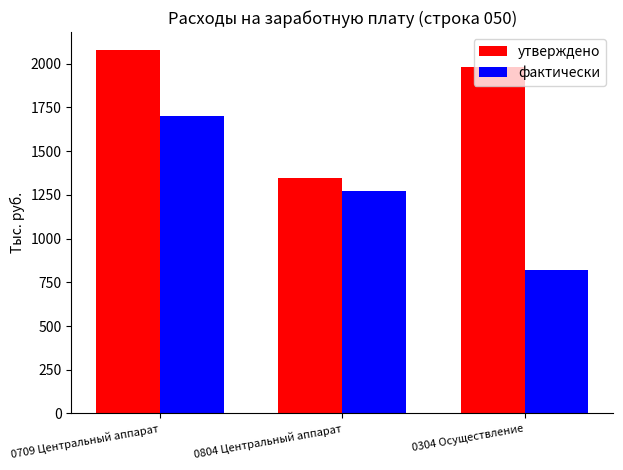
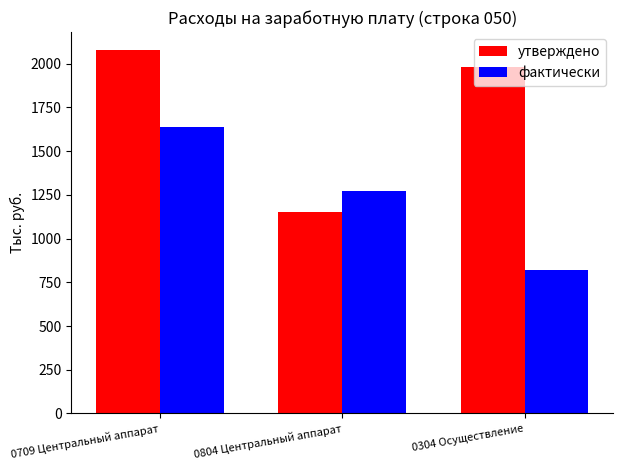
  {
    "утверждено": {
      "0709 Центральный аппарат": 2080,
-     "0804 Центральный аппарат": 1350
+     "0804 Центральный аппарат": 1150
    },
    "фактически": {
-     "0709 Центральный аппарат": 1700,
+     "0709 Центральный аппарат": 1640,
      "0804 Центральный аппарат": 1270,
      "0304 Осуществление": 820
    }
  }
